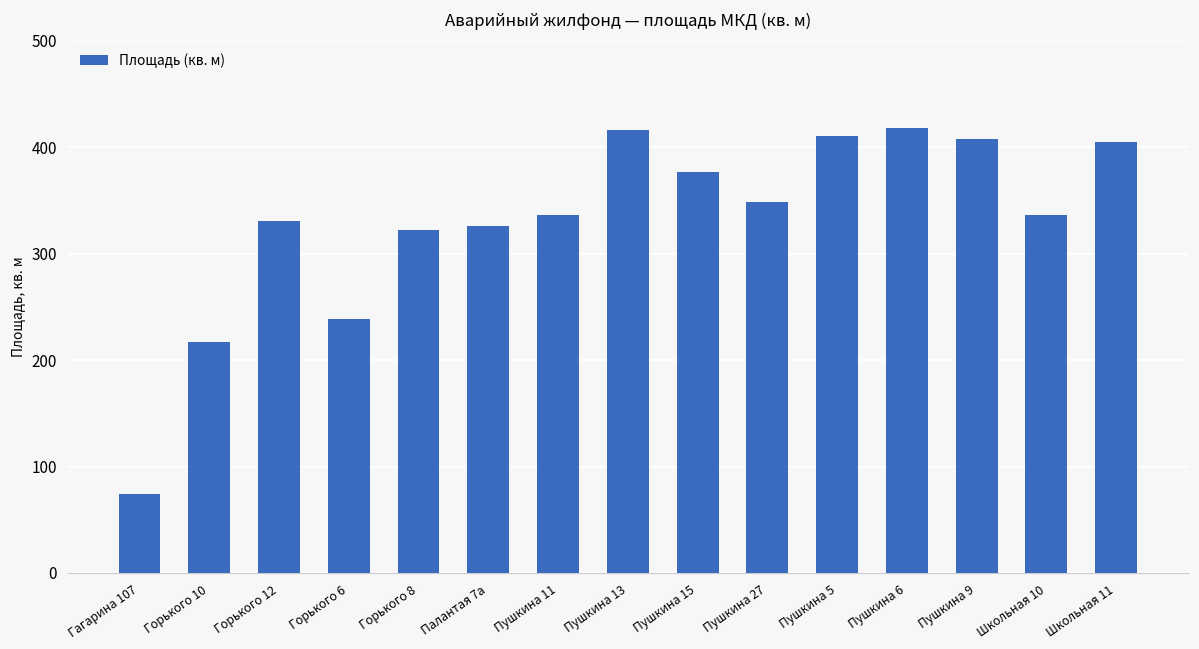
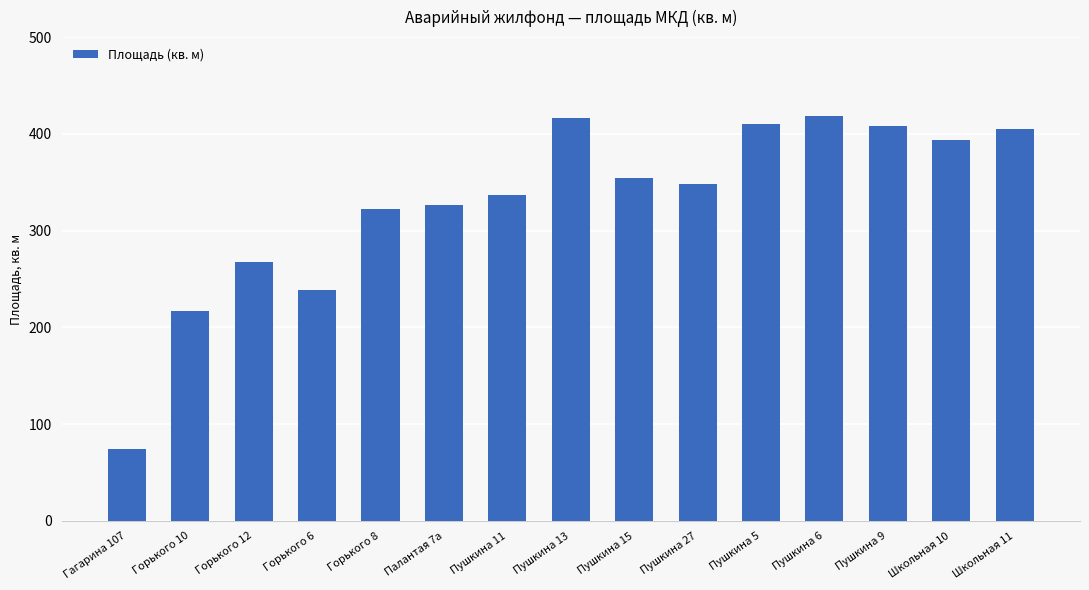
  {
    "Гагарина 107": 70,
    "Горького 10": 220,
-   "Горького 12": 330,
+   "Горького 12": 270,
    "Горького 6": 240,
    "Горького 8": 320,
    "Палантая 7а": 330,
    "Пушкина 11": 340,
    "Пушкина 13": 420,
-   "Пушкина 15": 380,
+   "Пушкина 15": 350,
    "Пушкина 27": 350,
    "Пушкина 5": 410,
    "Пушкина 6": 420,
    "Пушкина 9": 410,
-   "Школьная 10": 340,
+   "Школьная 10": 390,
    "Школьная 11": 410
  }
